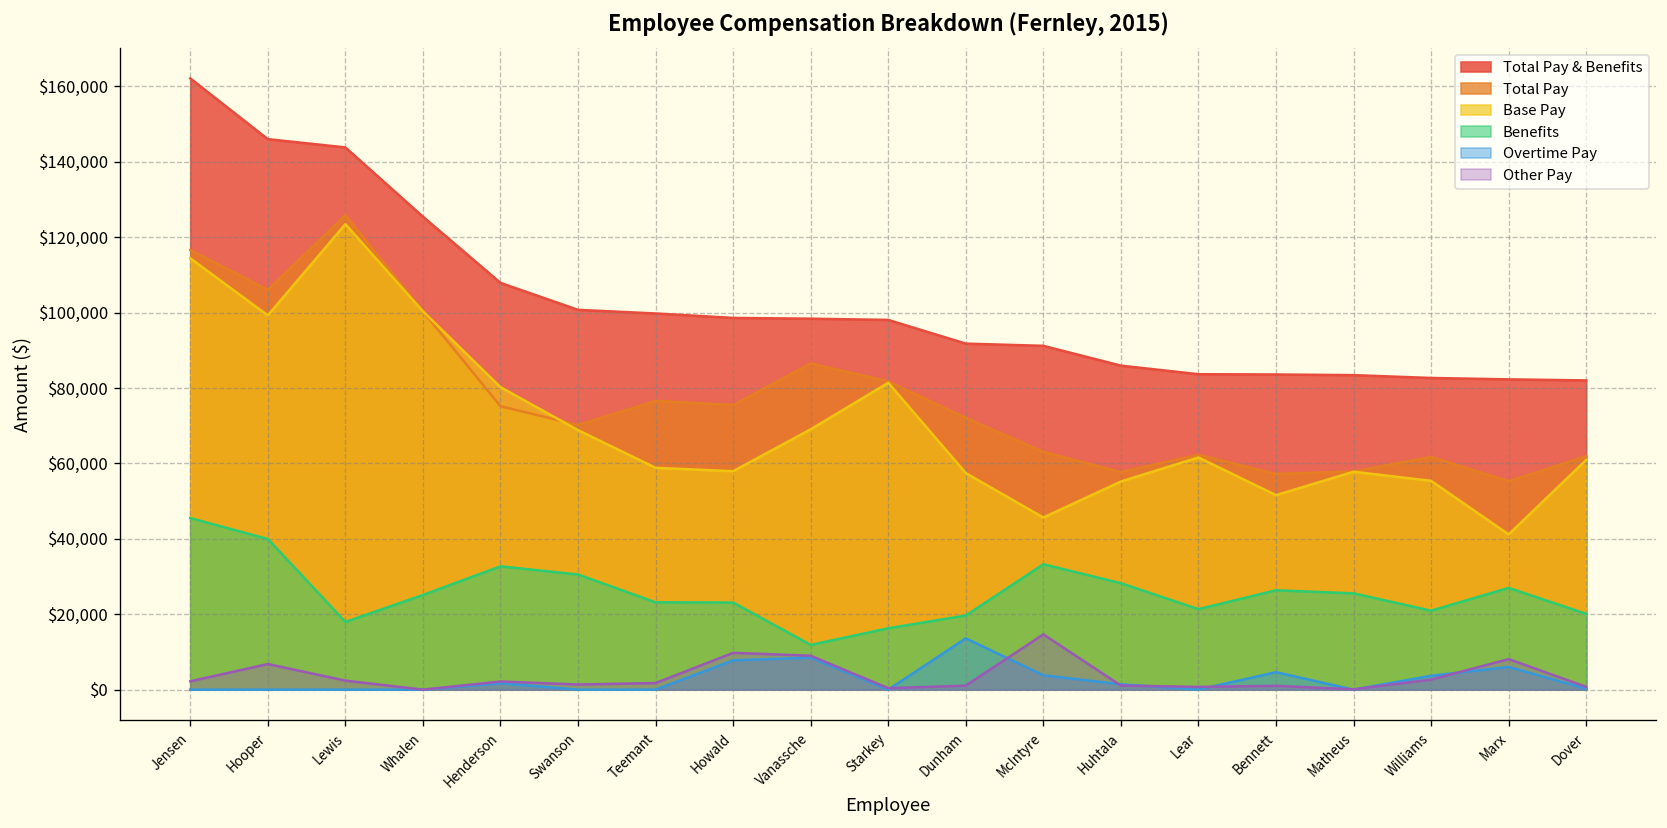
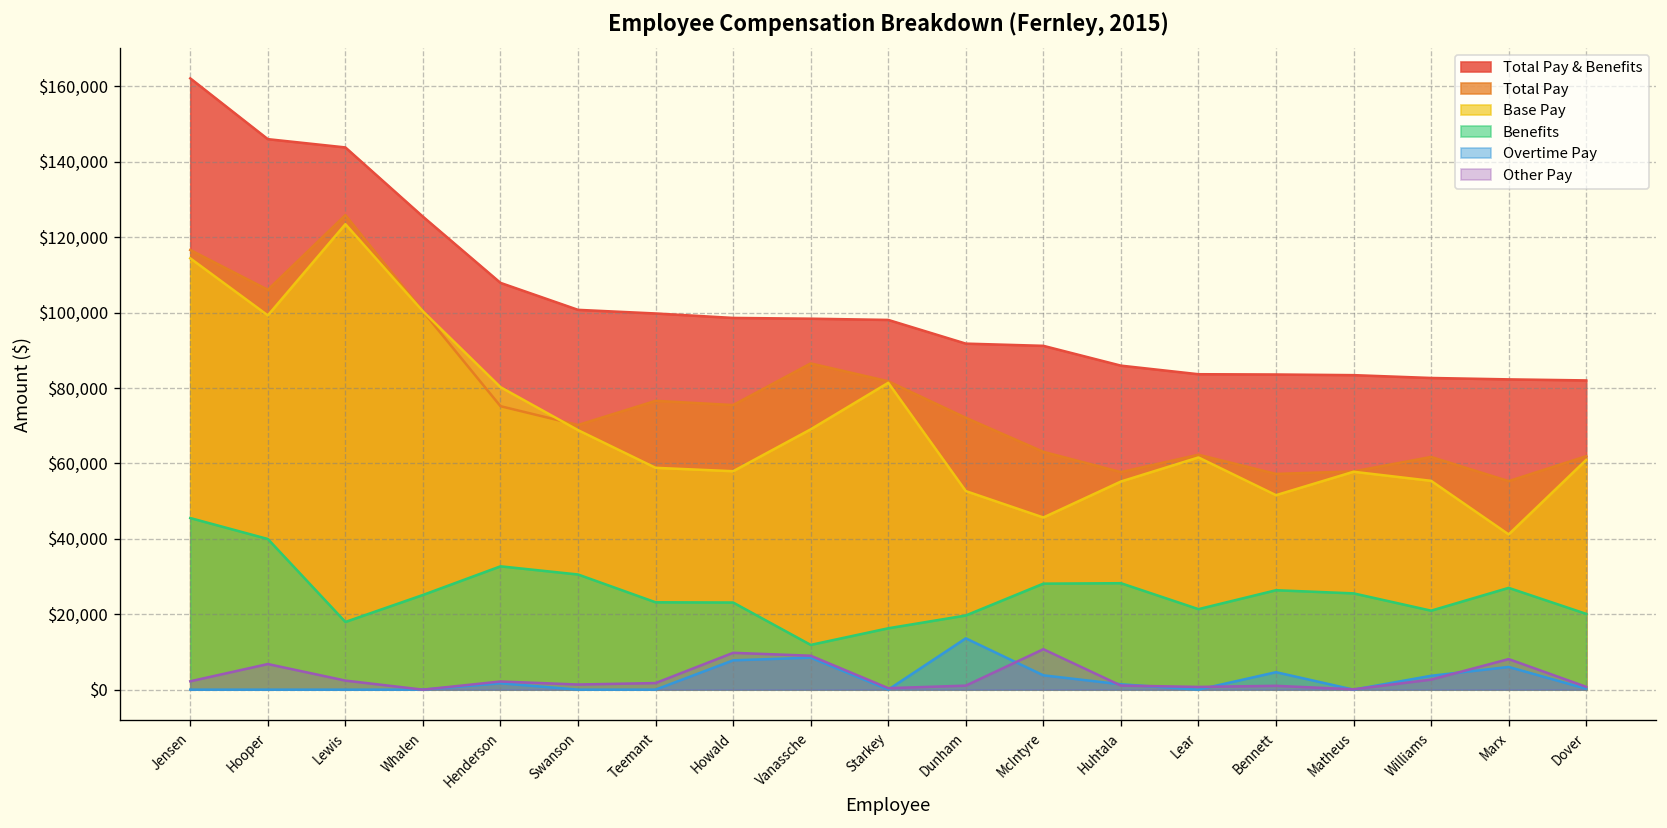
  {
    "Base Pay": {
      "Jensen": "$114,000",
      "Hooper": "$99,000",
      "Lewis": "$123,000",
      "Henderson": "$80,000",
      "Swanson": "$69,000",
      "Teemant": "$59,000",
      "Howald": "$58,000",
      "Vanassche": "$69,000",
-     "Dunham": "$57,000",
+     "Dunham": "$53,000",
      "McIntyre": "$46,000",
      "Huhtala": "$55,000",
      "Bennett": "$52,000",
      "Williams": "$55,000",
      "Marx": "$41,000",
      "Dover": "$61,000"
    },
    "Benefits": {
      "Jensen": "$46,000",
      "Hooper": "$40,000",
      "Lewis": "$18,000",
      "Whalen": "$25,000",
      "Henderson": "$33,000",
      "Swanson": "$31,000",
      "Teemant": "$23,000",
      "Howald": "$23,000",
      "Vanassche": "$12,000",
      "Starkey": "$16,000",
      "Dunham": "$20,000",
-     "McIntyre": "$33,000",
+     "McIntyre": "$28,000",
      "Huhtala": "$28,000",
      "Lear": "$21,000",
      "Bennett": "$26,000",
      "Matheus": "$26,000",
      "Williams": "$21,000",
      "Marx": "$27,000",
      "Dover": "$20,000"
    },
    "Overtime Pay": {
      "Jensen": "$0",
      "Hooper": "$0",
      "Lewis": "$0",
      "Swanson": "$0",
      "Teemant": "$0",
      "Howald": "$8,000",
      "Dunham": "$14,000",
      "McIntyre": "$4,000",
      "Bennett": "$5,000",
      "Williams": "$4,000",
      "Marx": "$6,000"
    },
    "Other Pay": {
      "Jensen": "$2,000",
      "Hooper": "$7,000",
      "Lewis": "$2,000",
      "Swanson": "$1,000",
      "Teemant": "$2,000",
      "Howald": "$10,000",
      "Dunham": "$1,000",
-     "McIntyre": "$15,000",
+     "McIntyre": "$11,000",
      "Bennett": "$1,000",
      "Williams": "$3,000",
      "Marx": "$8,000"
    }
  }
